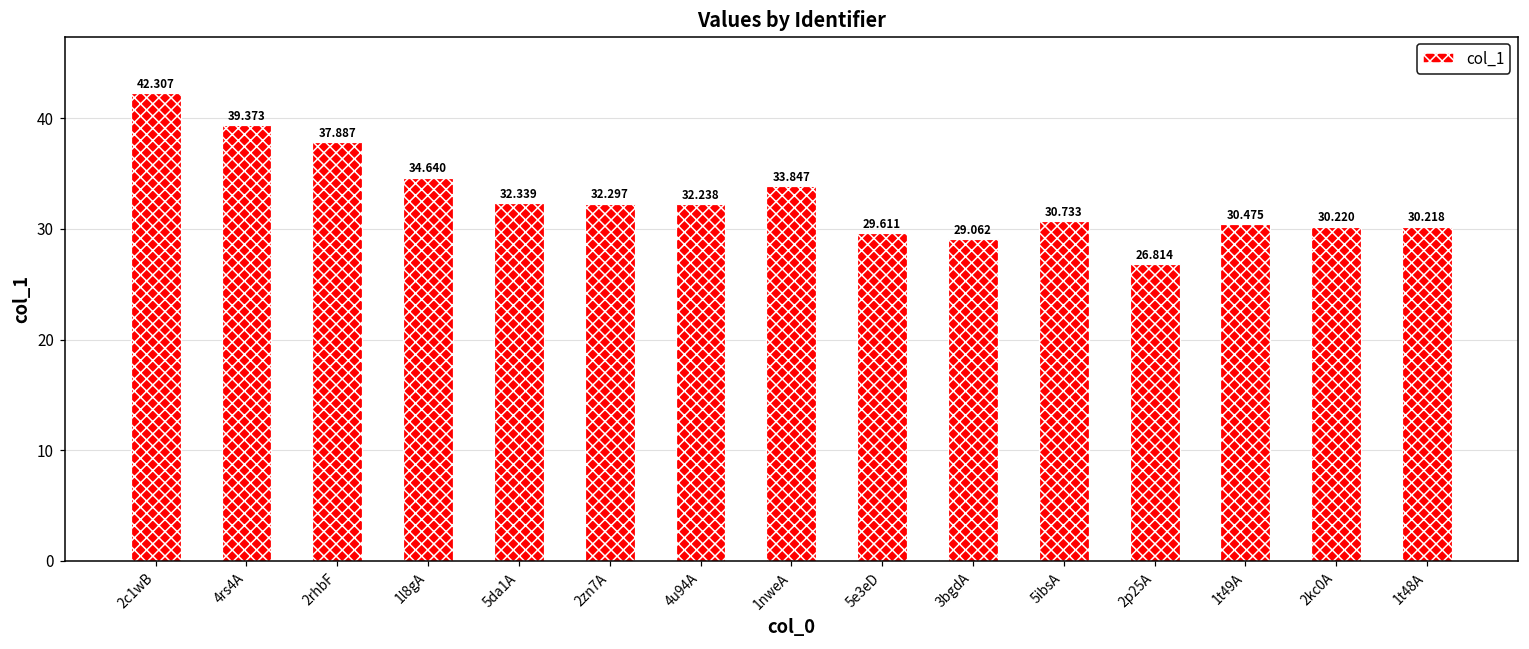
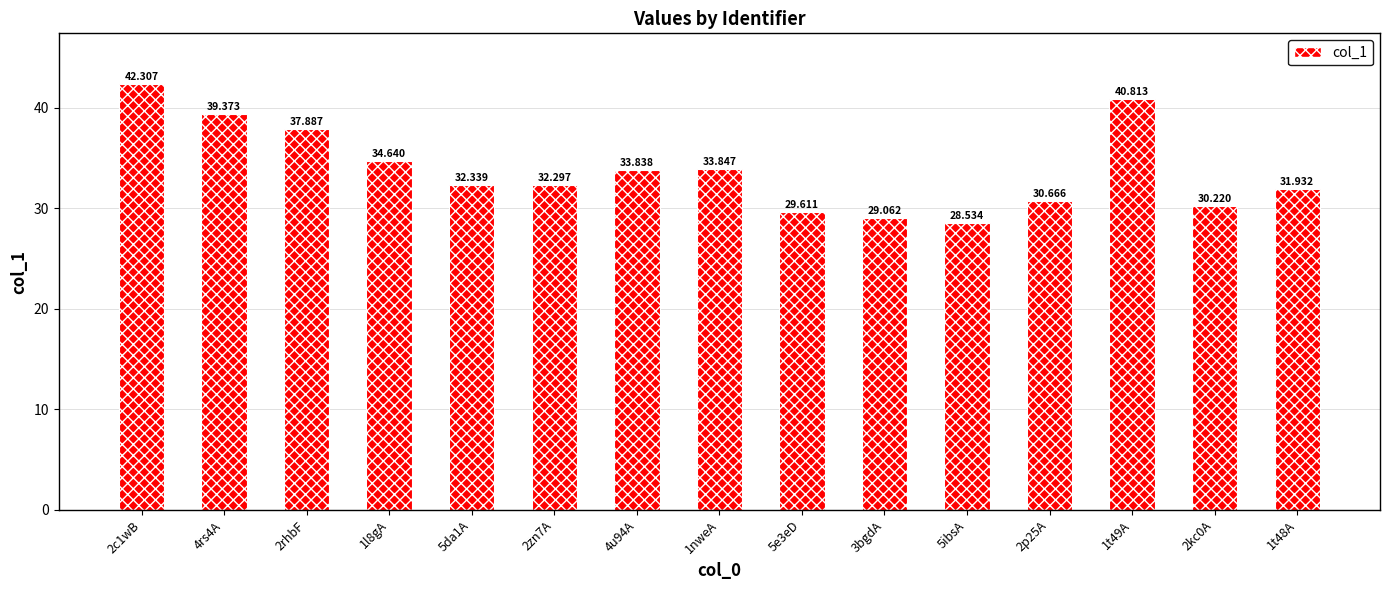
  {
    "2c1wB": 42.307,
    "4rs4A": 39.373,
    "2rhbF": 37.887,
    "1l8gA": 34.640,
    "5da1A": 32.339,
    "2zn7A": 32.297,
-   "4u94A": 32.238,
+   "4u94A": 33.838,
    "1nweA": 33.847,
    "5e3eD": 29.611,
    "3bgdA": 29.062,
-   "5ibsA": 30.733,
-   "2p25A": 26.814,
-   "1t49A": 30.475,
+   "5ibsA": 28.534,
+   "2p25A": 30.666,
+   "1t49A": 40.813,
    "2kc0A": 30.220,
-   "1t48A": 30.218
+   "1t48A": 31.932
  }
